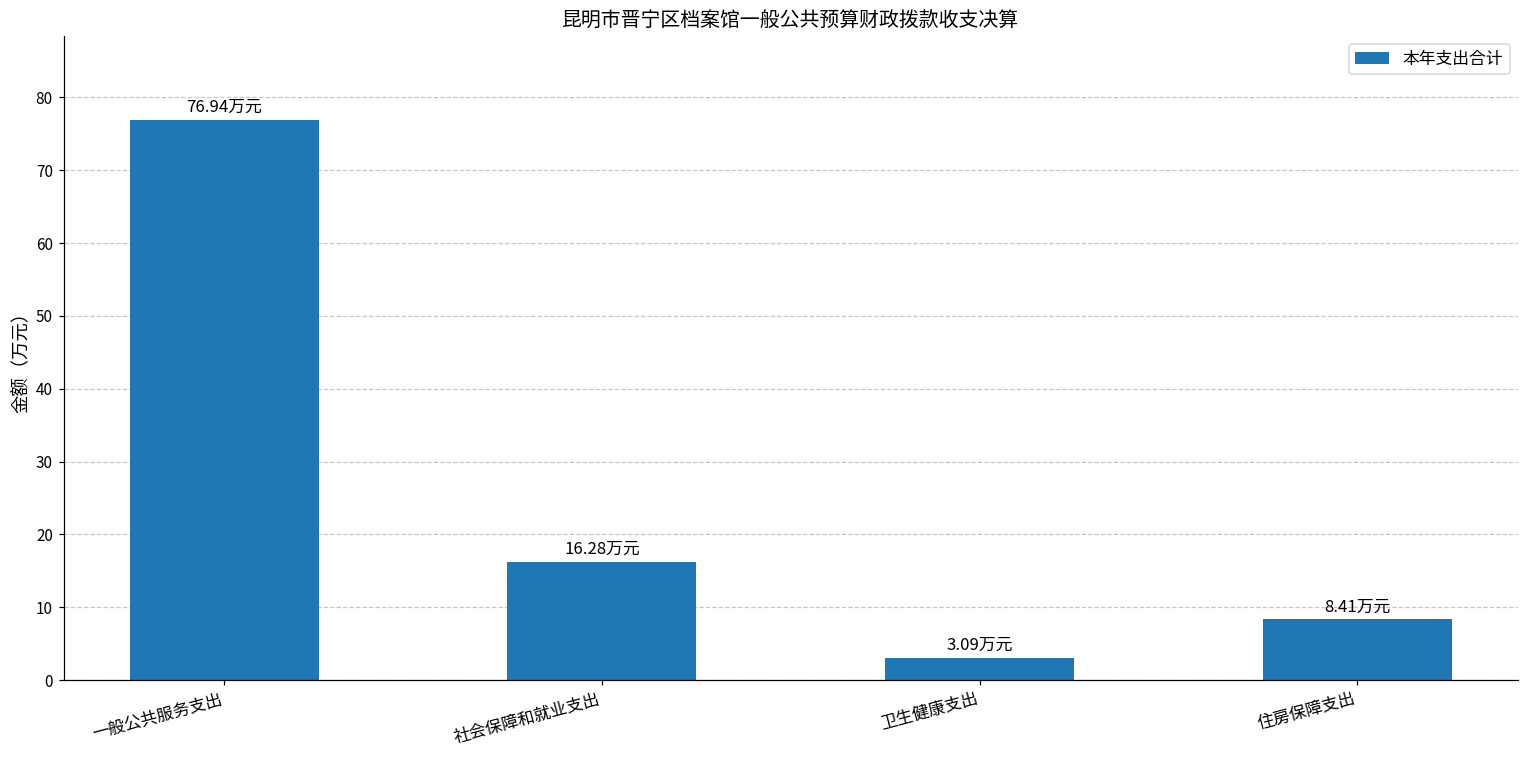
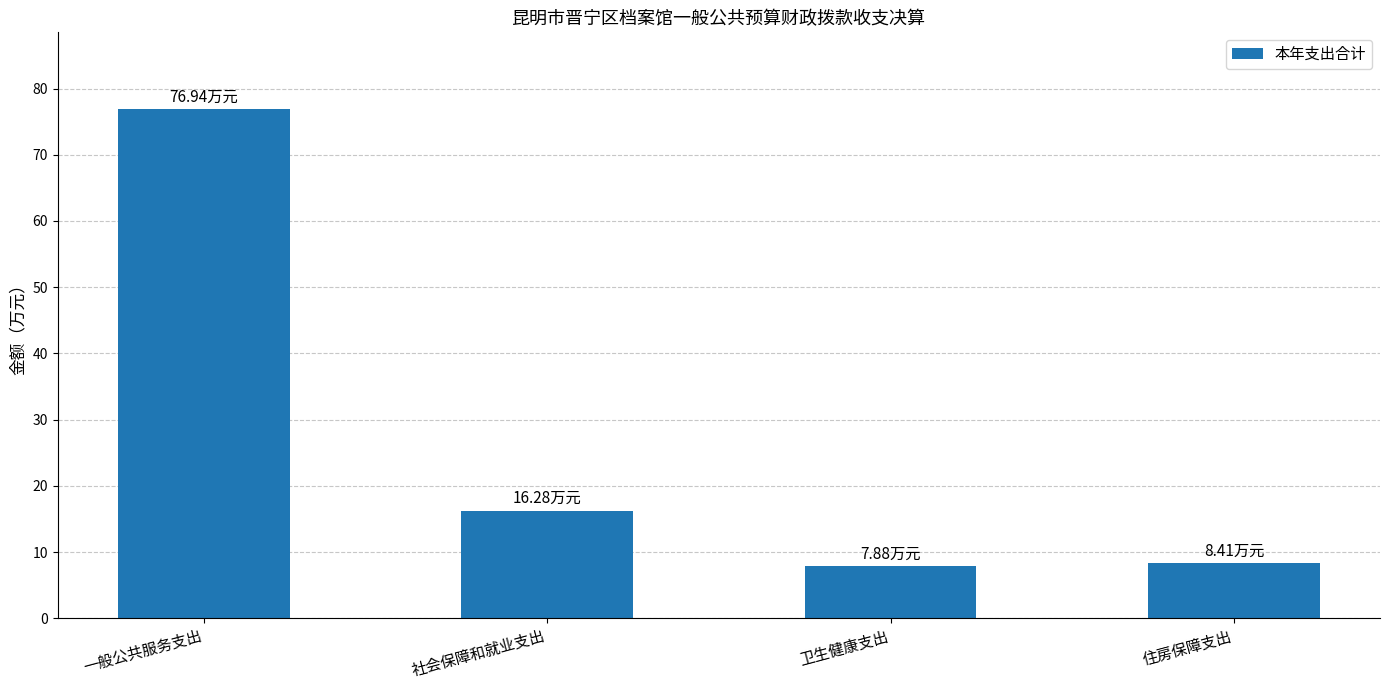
  {
    "一般公共服务支出": 76.94,
    "社会保障和就业支出": 16.28,
-   "卫生健康支出": 3.09,
+   "卫生健康支出": 7.88,
    "住房保障支出": 8.41
  }
